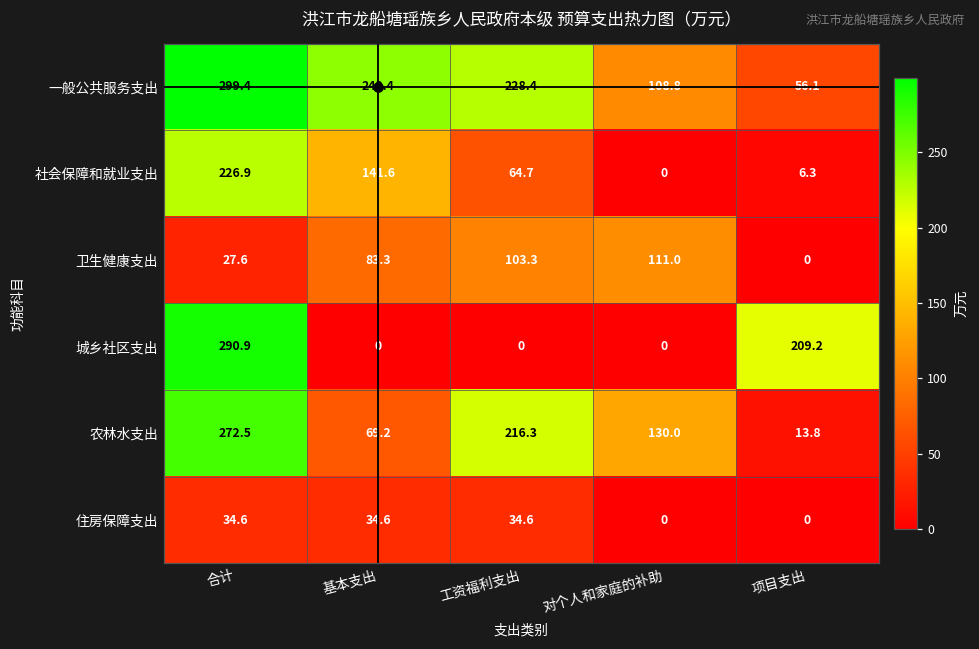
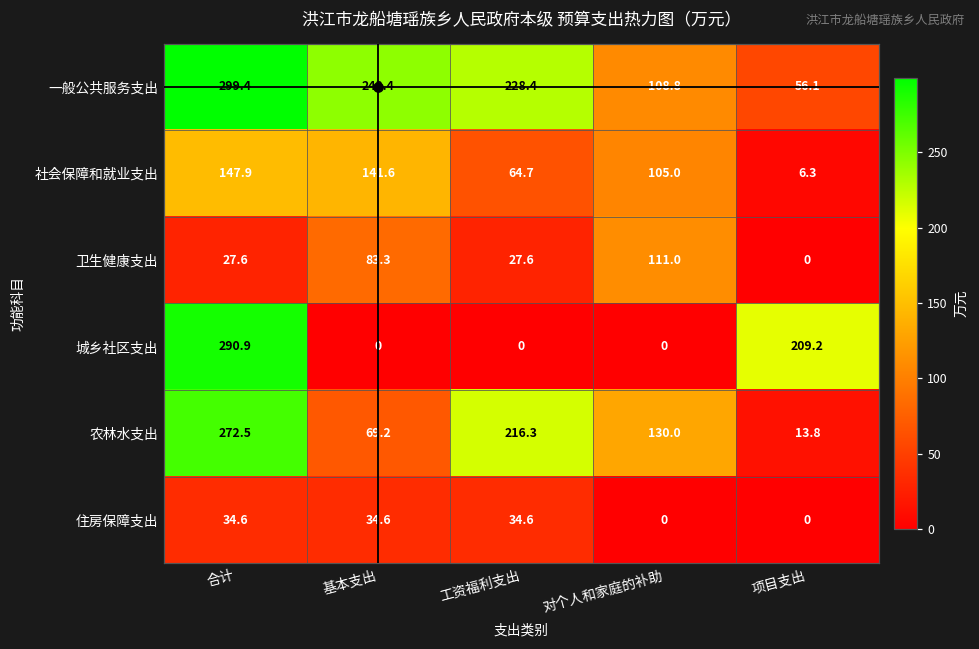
  {
    "一般公共服务支出": {
      "合计": 299.4,
      "工资福利支出": 228.4,
      "对个人和家庭的补助": 108.8,
      "项目支出": 56.1
    },
    "社会保障和就业支出": {
-     "合计": 226.9,
+     "合计": 147.9,
      "基本支出": 141.6,
      "工资福利支出": 64.7,
-     "对个人和家庭的补助": 0,
+     "对个人和家庭的补助": 105.0,
      "项目支出": 6.3
    },
    "卫生健康支出": {
      "合计": 27.6,
      "基本支出": 83.3,
-     "工资福利支出": 103.3,
+     "工资福利支出": 27.6,
      "对个人和家庭的补助": 111.0,
      "项目支出": 0
    },
    "城乡社区支出": {
      "合计": 290.9,
      "基本支出": 0,
      "工资福利支出": 0,
      "对个人和家庭的补助": 0,
      "项目支出": 209.2
    },
    "农林水支出": {
      "合计": 272.5,
      "基本支出": 69.2,
      "工资福利支出": 216.3,
      "对个人和家庭的补助": 130.0,
      "项目支出": 13.8
    },
    "住房保障支出": {
      "合计": 34.6,
      "基本支出": 34.6,
      "工资福利支出": 34.6,
      "对个人和家庭的补助": 0,
      "项目支出": 0
    }
  }
